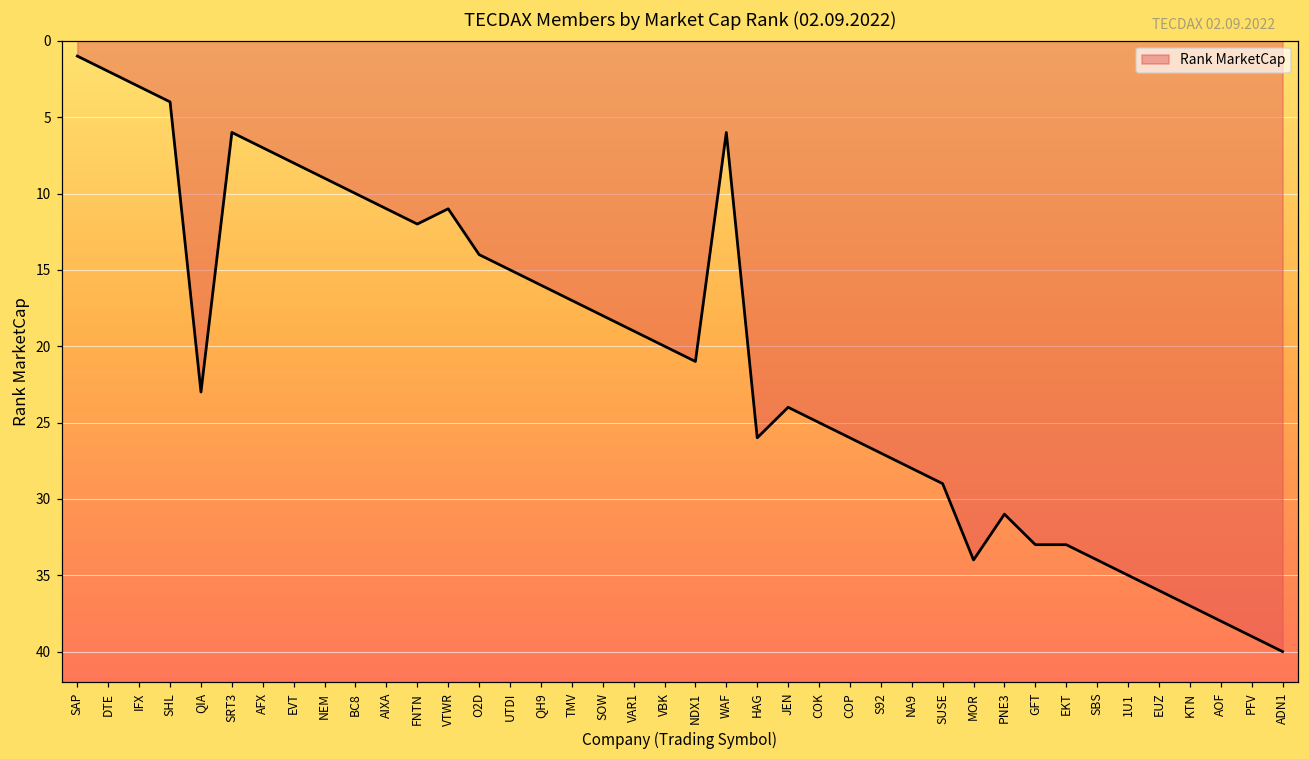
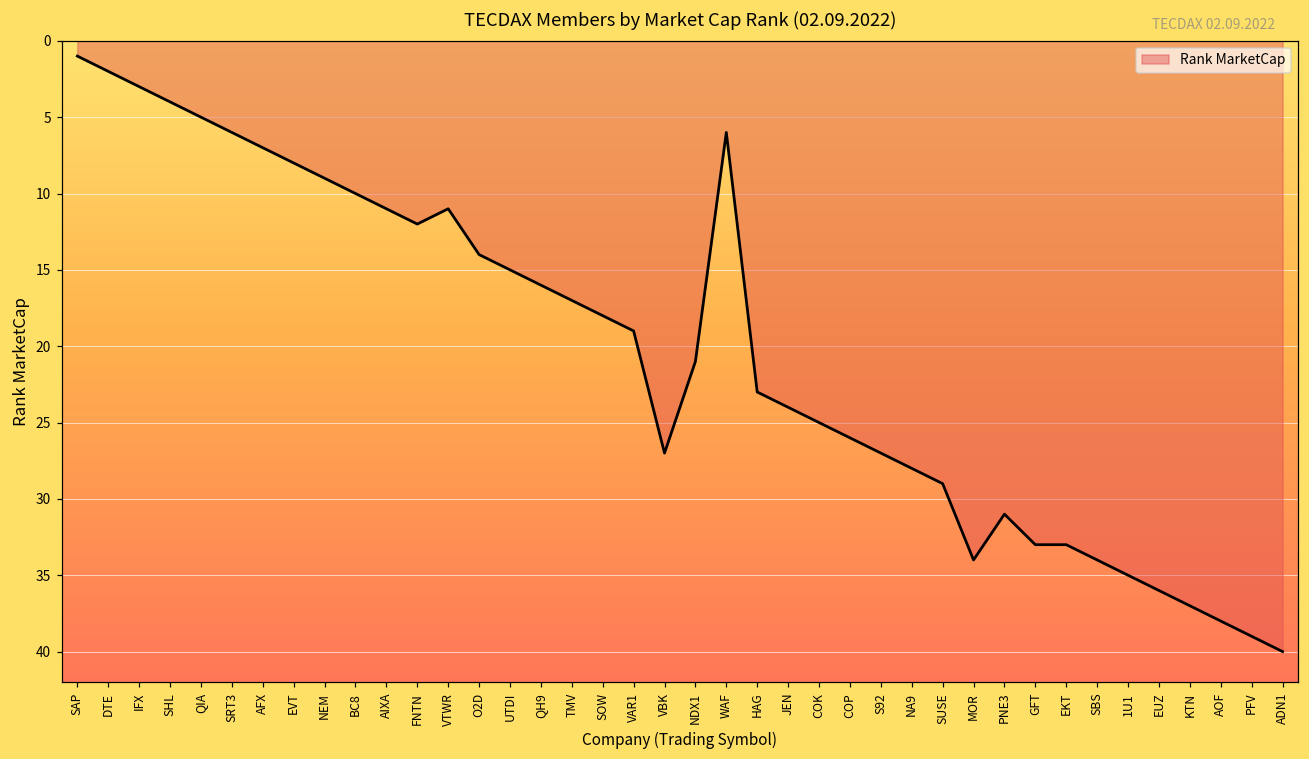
  {
    "SAP": 1,
    "DTE": 2,
    "IFX": 3,
    "SHL": 4,
-   "QIA": 23,
+   "QIA": 5,
    "SRT3": 6,
    "AFX": 7,
    "EVT": 8,
    "NEM": 9,
    "BC8": 10,
    "AIXA": 11,
    "FNTN": 12,
    "VTWR": 11,
    "O2D": 14,
    "UTDI": 15,
    "QH9": 16,
    "TMV": 17,
    "SOW": 18,
    "VAR1": 19,
-   "VBK": 20,
+   "VBK": 27,
    "NDX1": 21,
    "WAF": 6,
-   "HAG": 26,
+   "HAG": 23,
    "JEN": 24,
    "COK": 25,
    "COP": 26,
    "S92": 27,
    "NA9": 28,
    "SUSE": 29,
    "MOR": 34,
    "PNE3": 31,
    "GFT": 33,
    "EKT": 33,
    "SBS": 34,
    "1U1": 35,
    "EUZ": 36,
    "KTN": 37,
    "AOF": 38,
    "PFV": 39,
    "ADN1": 40
  }
